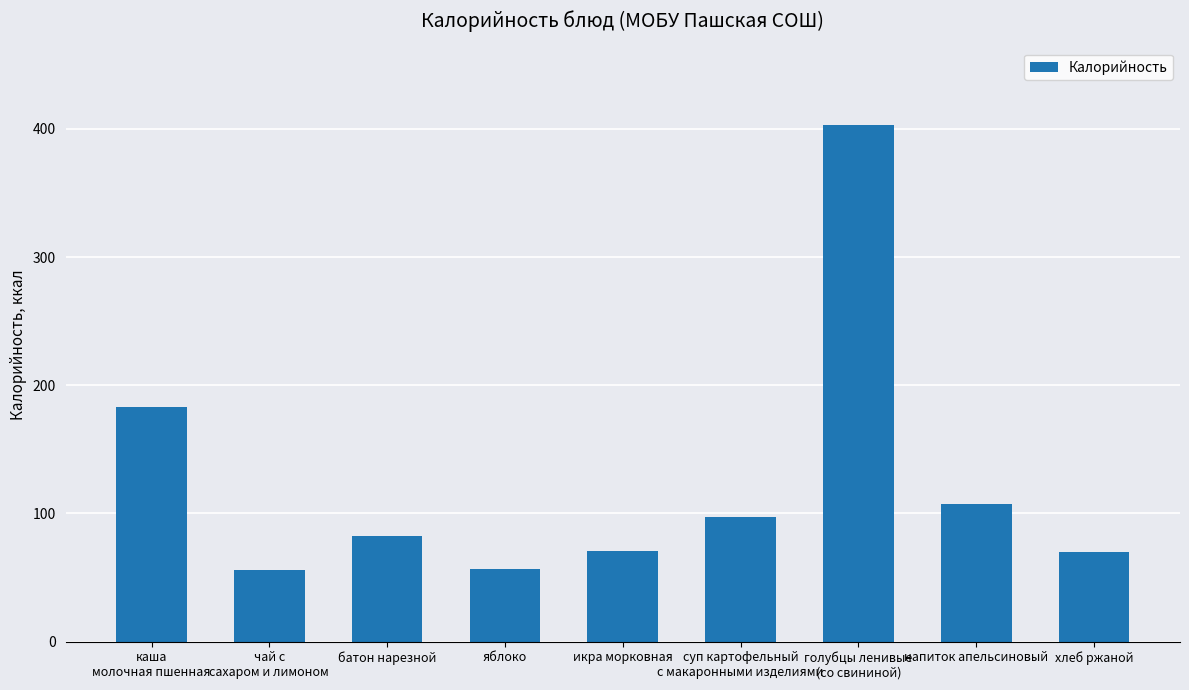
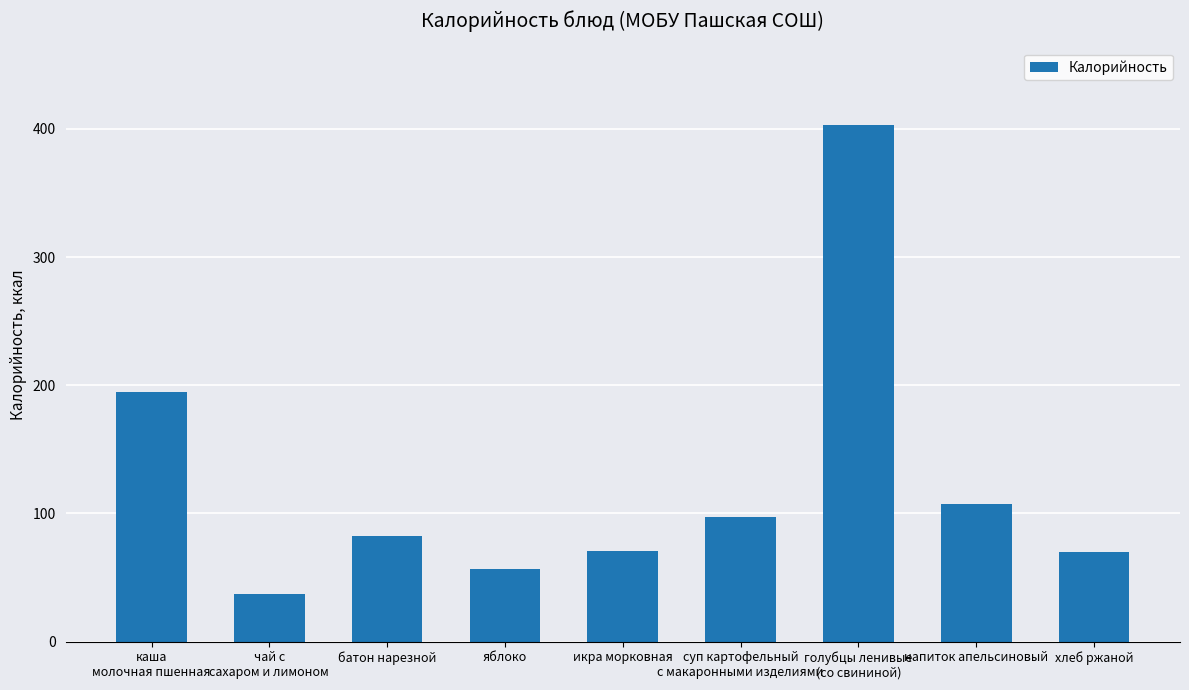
  {
-   "каша молочная пшенная": 183,
-   "чай с сахаром и лимоном": 56,
+   "каша молочная пшенная": 195,
+   "чай с сахаром и лимоном": 37,
    "батон нарезной": 83,
    "яблоко": 57,
    "суп картофельный с макаронными изделиями": 97,
    "напиток апельсиновый": 107,
    "хлеб ржаной": 70
  }
